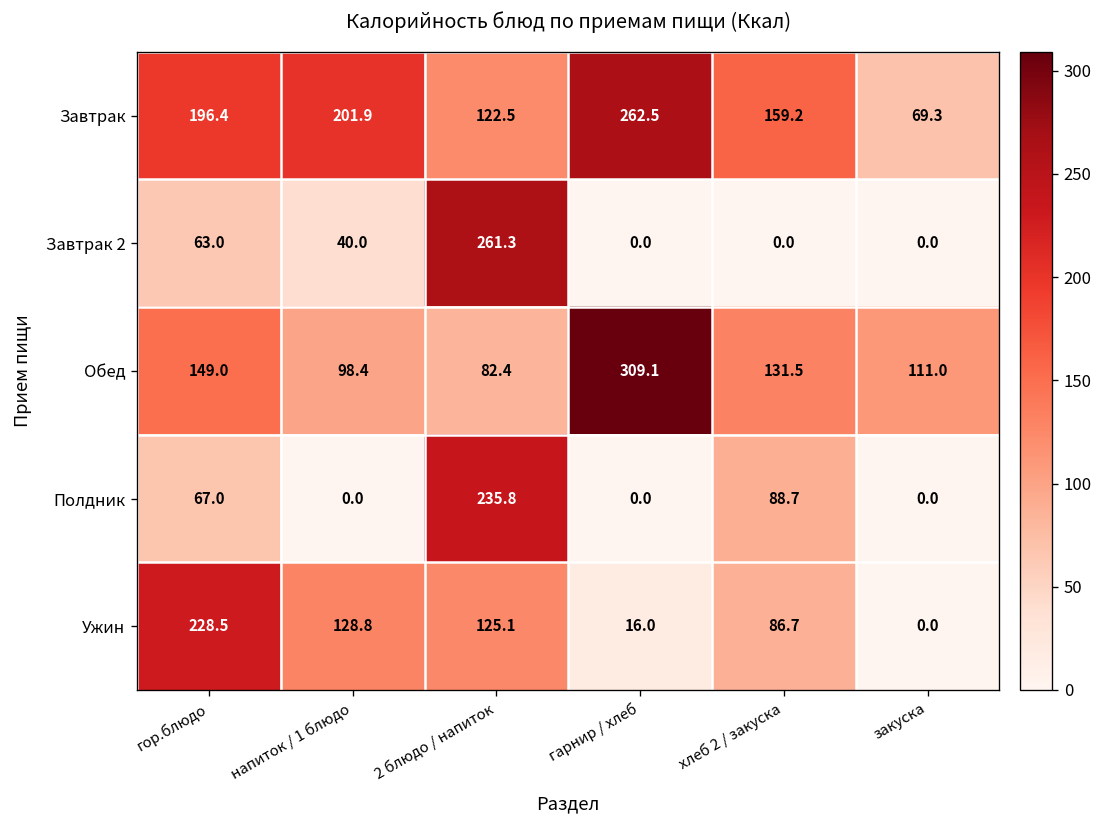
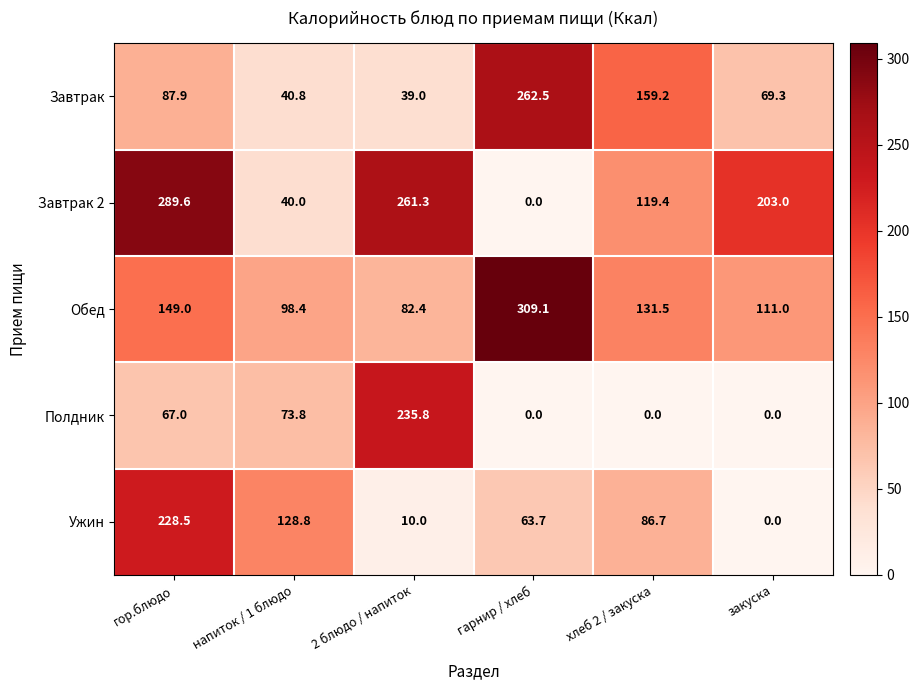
  {
    "Завтрак": {
-     "гор.блюдо": 196.4,
-     "напиток / 1 блюдо": 201.9,
-     "2 блюдо / напиток": 122.5,
+     "гор.блюдо": 87.9,
+     "напиток / 1 блюдо": 40.8,
+     "2 блюдо / напиток": 39.0,
      "гарнир / хлеб": 262.5,
      "хлеб 2 / закуска": 159.2,
      "закуска": 69.3
    },
    "Завтрак 2": {
-     "гор.блюдо": 63.0,
+     "гор.блюдо": 289.6,
      "напиток / 1 блюдо": 40.0,
      "2 блюдо / напиток": 261.3,
      "гарнир / хлеб": 0.0,
-     "хлеб 2 / закуска": 0.0,
-     "закуска": 0.0
+     "хлеб 2 / закуска": 119.4,
+     "закуска": 203.0
    },
    "Обед": {
      "гор.блюдо": 149.0,
      "напиток / 1 блюдо": 98.4,
      "2 блюдо / напиток": 82.4,
      "гарнир / хлеб": 309.1,
      "хлеб 2 / закуска": 131.5,
      "закуска": 111.0
    },
    "Полдник": {
      "гор.блюдо": 67.0,
-     "напиток / 1 блюдо": 0.0,
+     "напиток / 1 блюдо": 73.8,
      "2 блюдо / напиток": 235.8,
      "гарнир / хлеб": 0.0,
-     "хлеб 2 / закуска": 88.7,
+     "хлеб 2 / закуска": 0.0,
      "закуска": 0.0
    },
    "Ужин": {
      "гор.блюдо": 228.5,
      "напиток / 1 блюдо": 128.8,
-     "2 блюдо / напиток": 125.1,
-     "гарнир / хлеб": 16.0,
+     "2 блюдо / напиток": 10.0,
+     "гарнир / хлеб": 63.7,
      "хлеб 2 / закуска": 86.7,
      "закуска": 0.0
    }
  }
